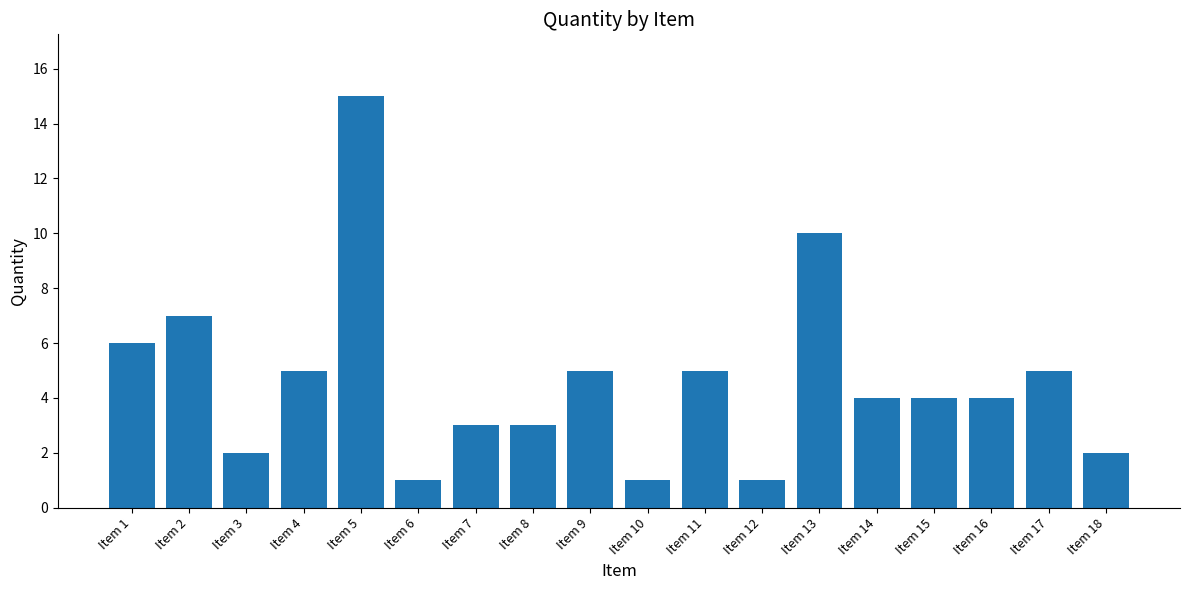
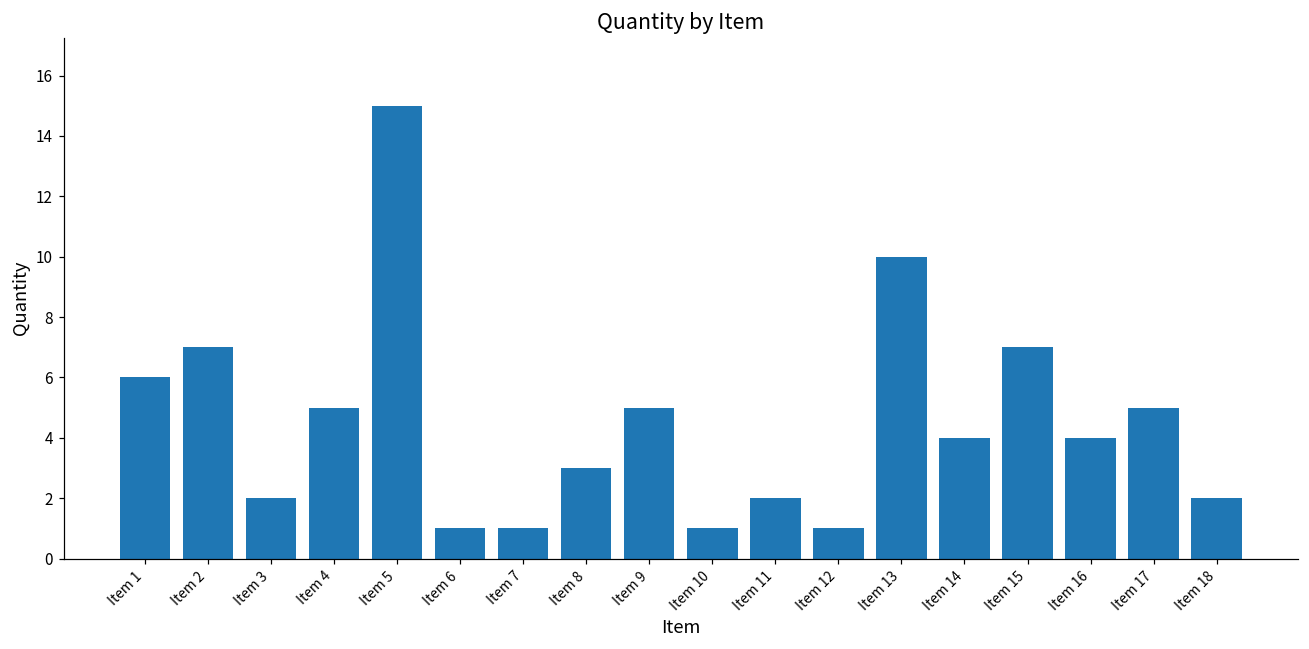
  {
    "Item 1": 6,
    "Item 2": 7,
    "Item 3": 2,
    "Item 4": 5,
    "Item 5": 15,
    "Item 6": 1,
-   "Item 7": 3,
+   "Item 7": 1,
    "Item 8": 3,
    "Item 9": 5,
    "Item 10": 1,
-   "Item 11": 5,
+   "Item 11": 2,
    "Item 12": 1,
    "Item 13": 10,
    "Item 14": 4,
-   "Item 15": 4,
+   "Item 15": 7,
    "Item 16": 4,
    "Item 17": 5,
    "Item 18": 2
  }
